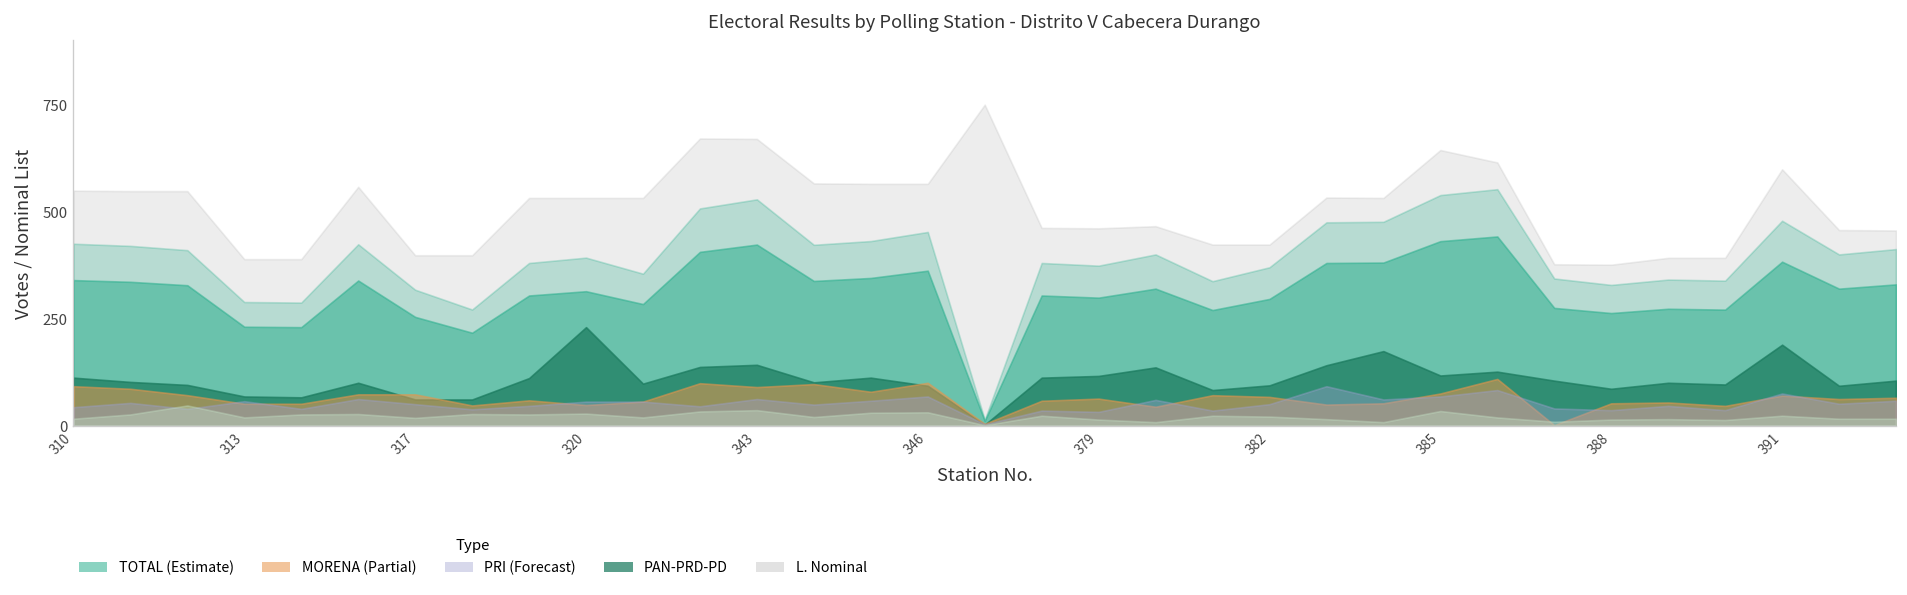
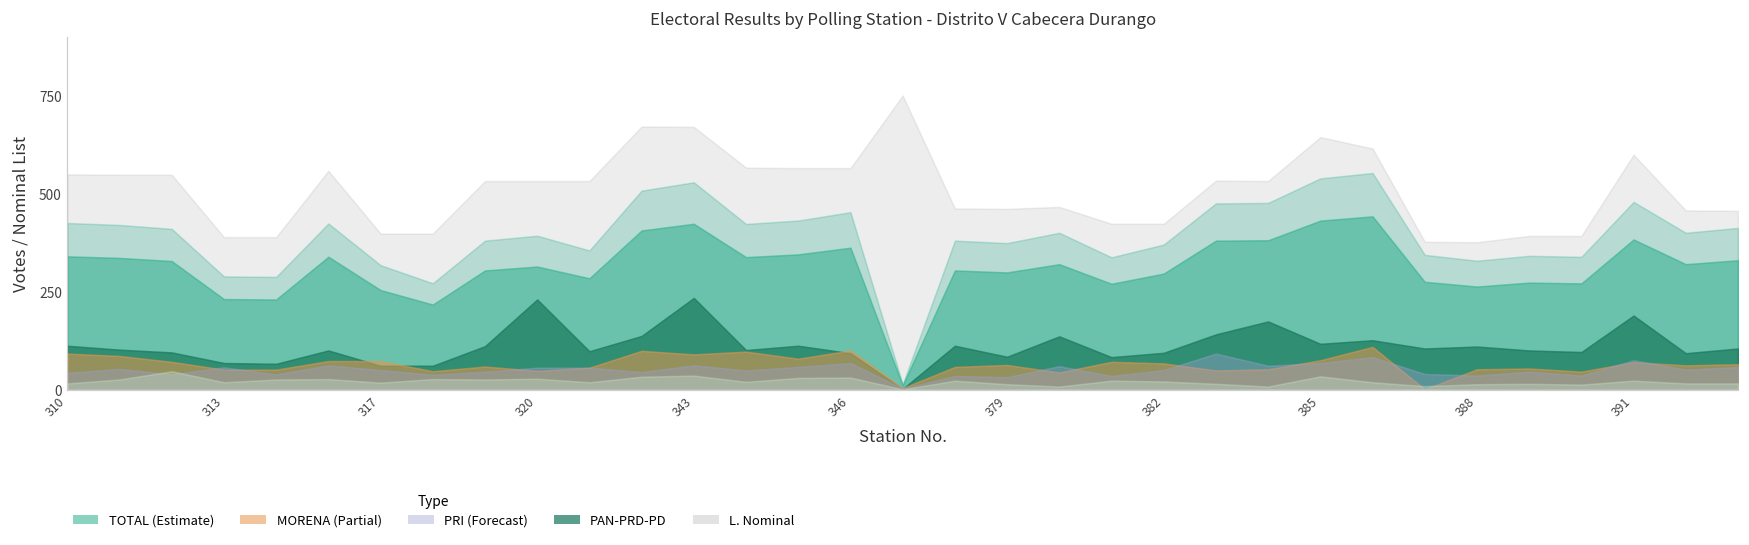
  {
    "PAN-PRD-PD": {
      "310": 110,
      "313": 70,
      "317": 60,
      "320": 230,
-     "343": 140,
-     "379": 120,
+     "343": 230,
+     "379": 80,
      "382": 90,
      "385": 120,
-     "388": 90,
+     "388": 110,
      "391": 190
    }
  }
